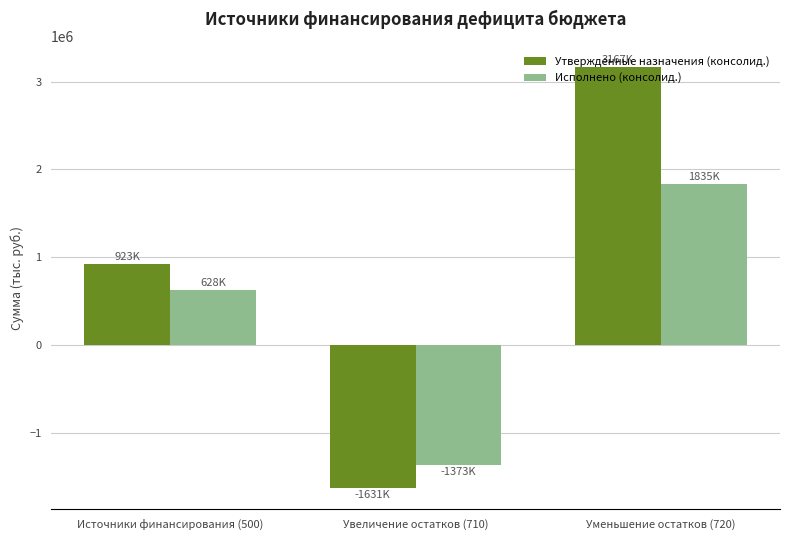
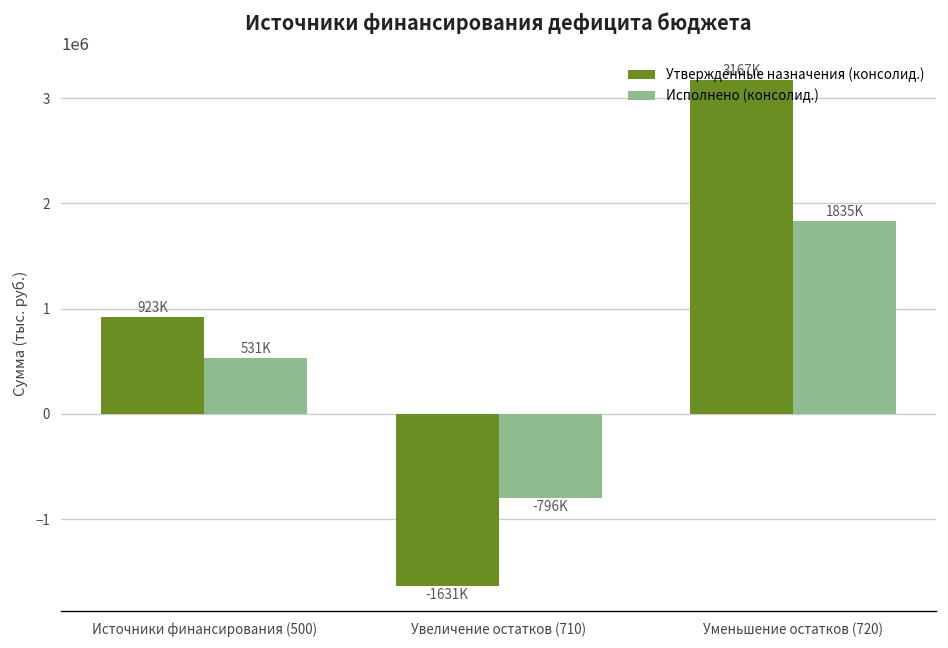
  {
    "Утвержденные назначения (консолид.)": {
      "Источники финансирования (500)": "923K",
      "Увеличение остатков (710)": "-1631K",
      "Уменьшение остатков (720)": "3167K"
    },
    "Исполнено (консолид.)": {
-     "Источники финансирования (500)": "628K",
-     "Увеличение остатков (710)": "-1373K",
+     "Источники финансирования (500)": "531K",
+     "Увеличение остатков (710)": "-796K",
      "Уменьшение остатков (720)": "1835K"
    }
  }
